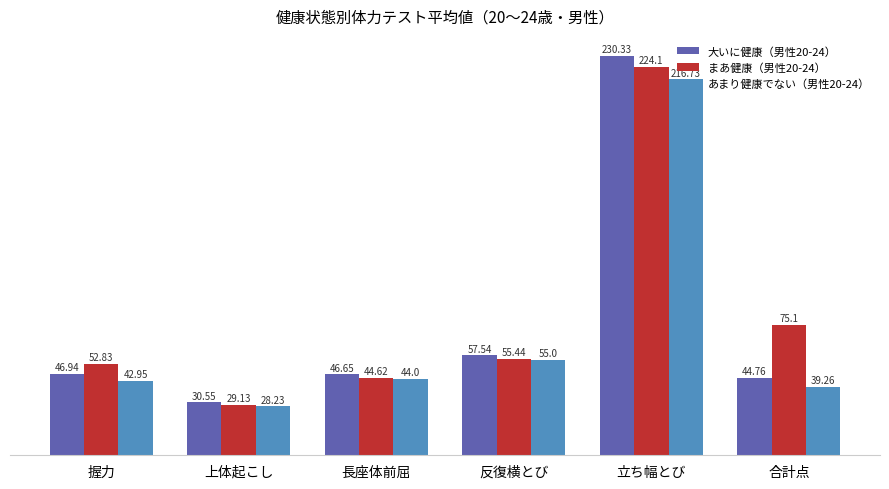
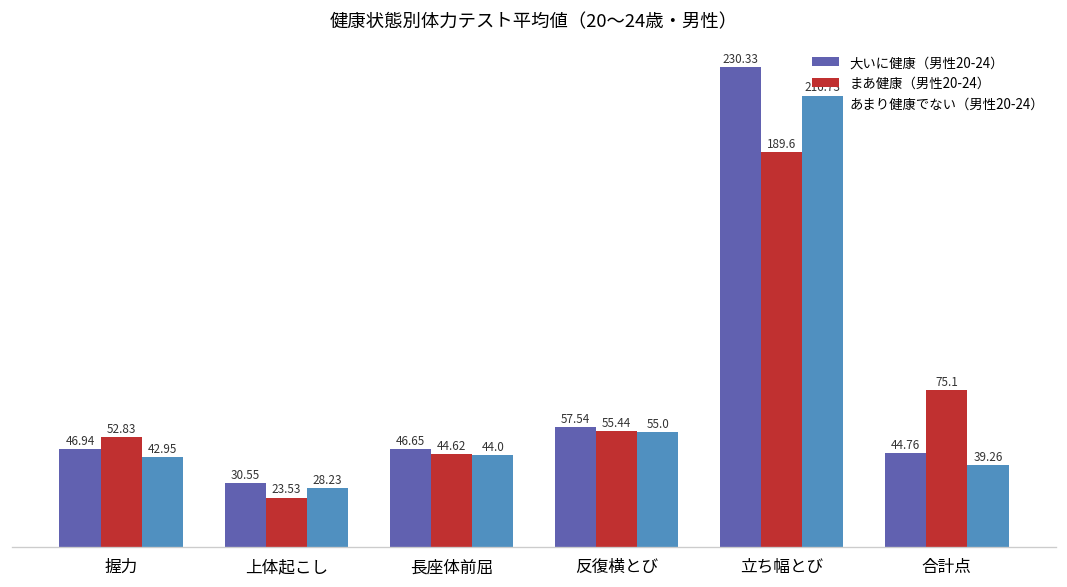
  {
    "まあ健康（男性20-24）": {
      "握力": 52.83,
-     "上体起こし": 29.13,
+     "上体起こし": 23.53,
      "長座体前屈": 44.62,
      "反復横とび": 55.44,
-     "立ち幅とび": 224.1,
+     "立ち幅とび": 189.6,
      "合計点": 75.1
    }
  }
